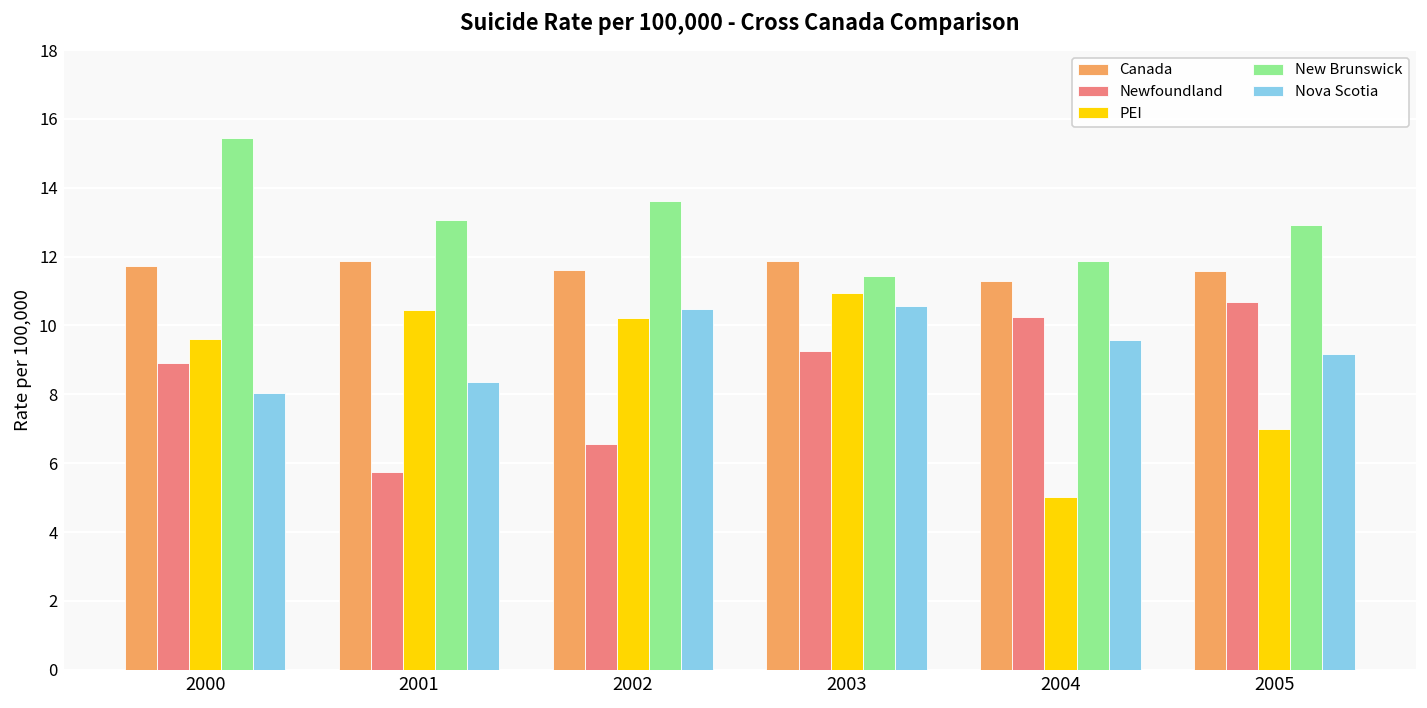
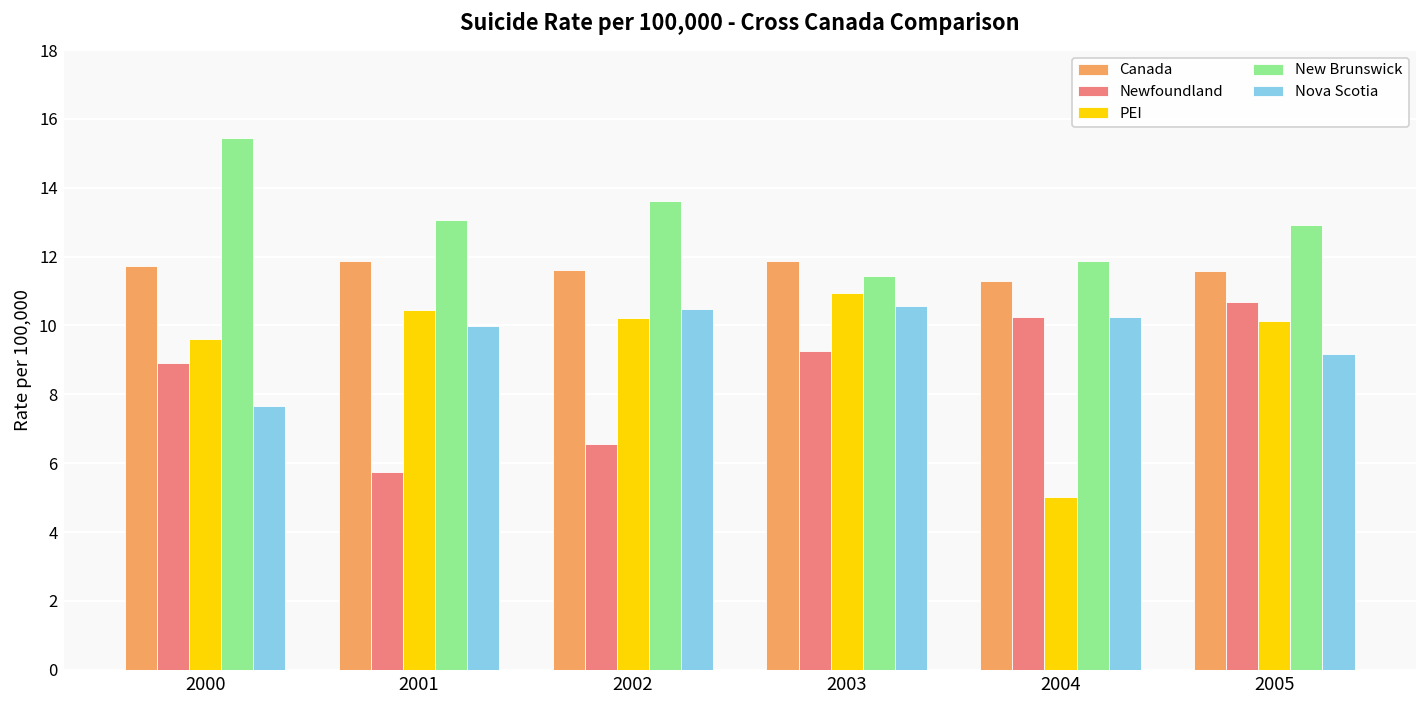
  {
    "PEI": {
      "2000": 9.6,
      "2001": 10.4,
      "2002": 10.2,
      "2003": 10.9,
      "2004": 5.0,
-     "2005": 7.0
+     "2005": 10.1
    },
    "New Brunswick": {
      "2000": 15.5,
      "2001": 13.1,
      "2002": 13.6,
      "2003": 11.4,
      "2004": 11.9,
      "2005": 12.9
    },
    "Nova Scotia": {
-     "2000": 8.0,
-     "2001": 8.4,
+     "2000": 7.7,
+     "2001": 10.0,
      "2002": 10.5,
      "2003": 10.6,
-     "2004": 9.6,
+     "2004": 10.3,
      "2005": 9.2
    }
  }
